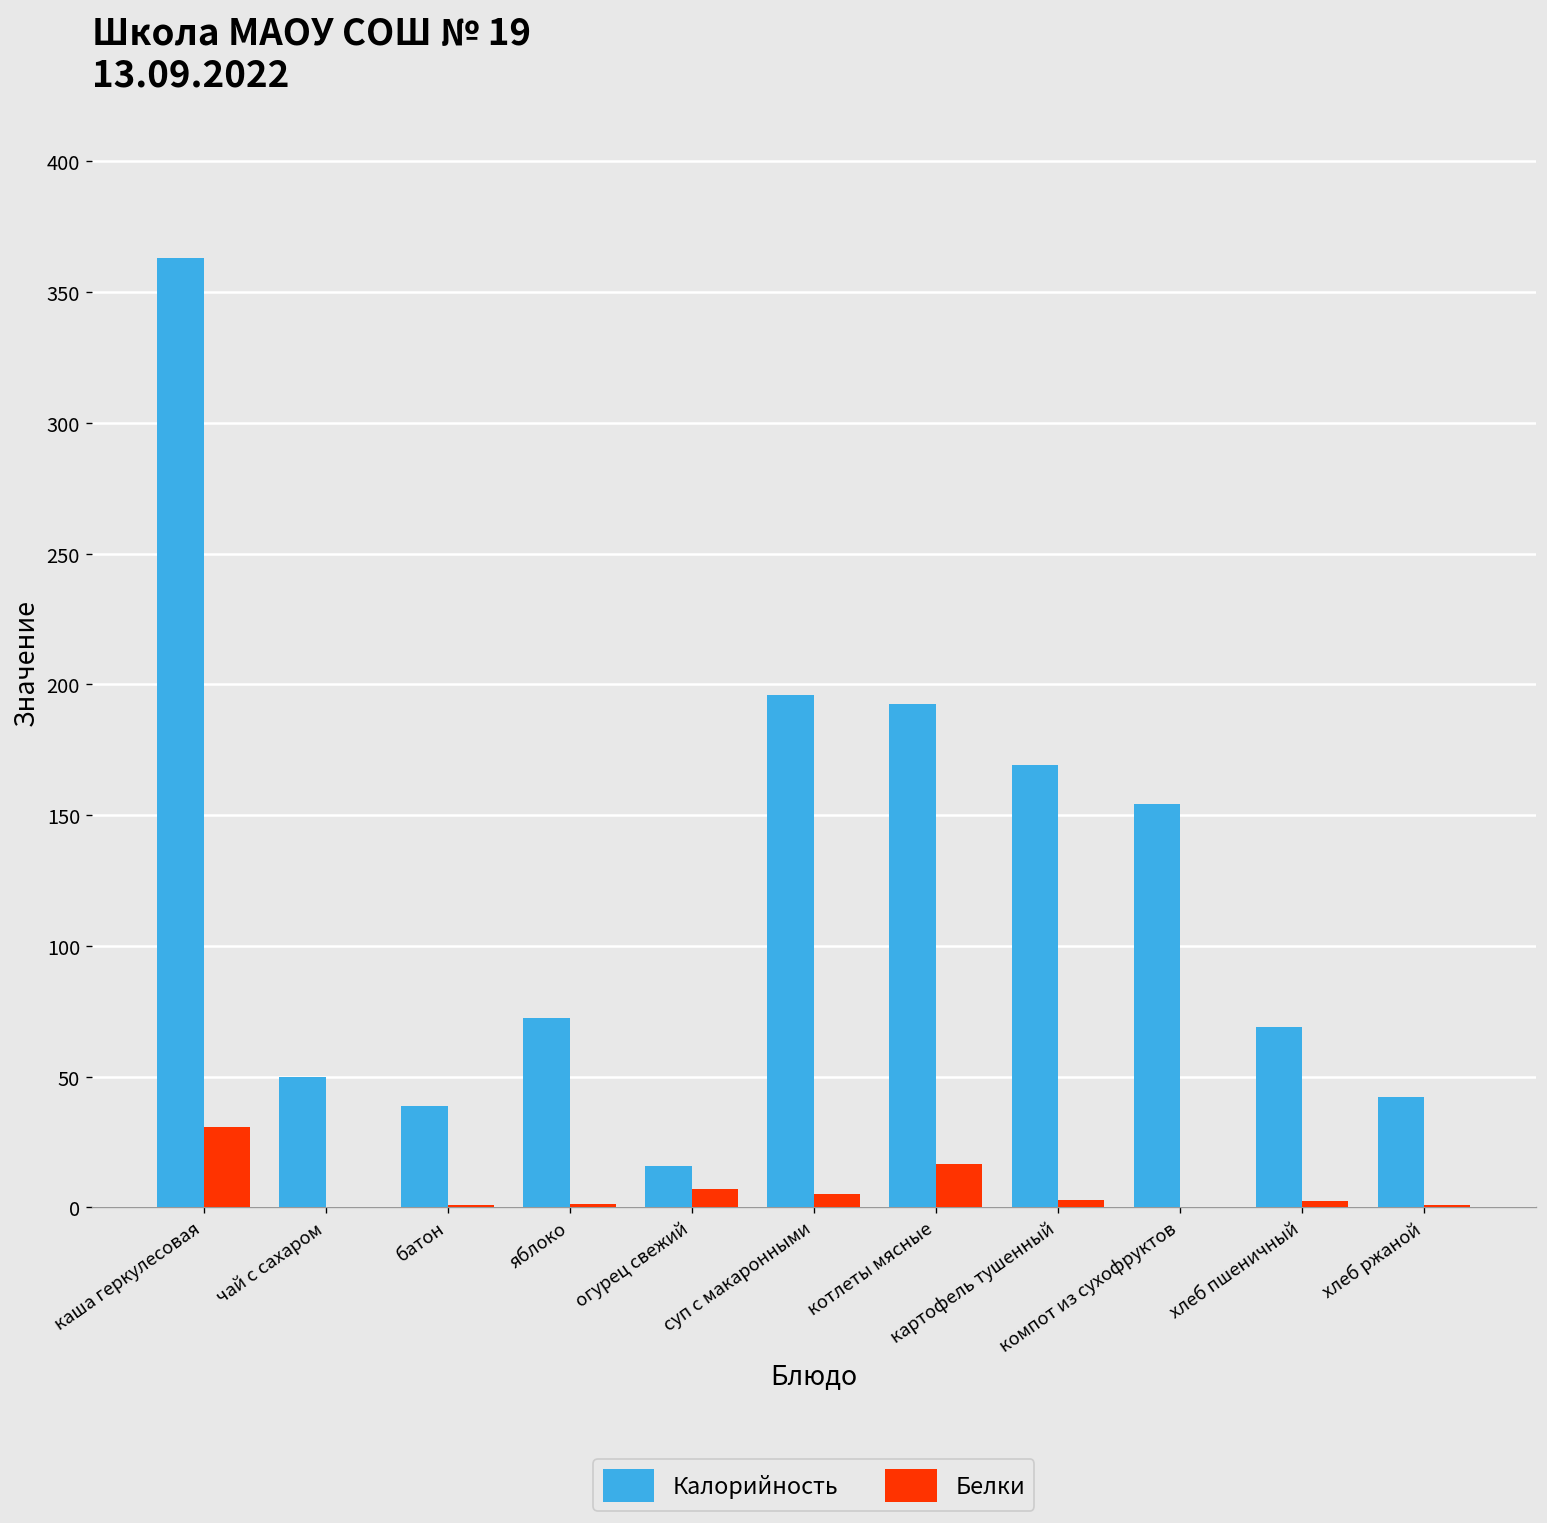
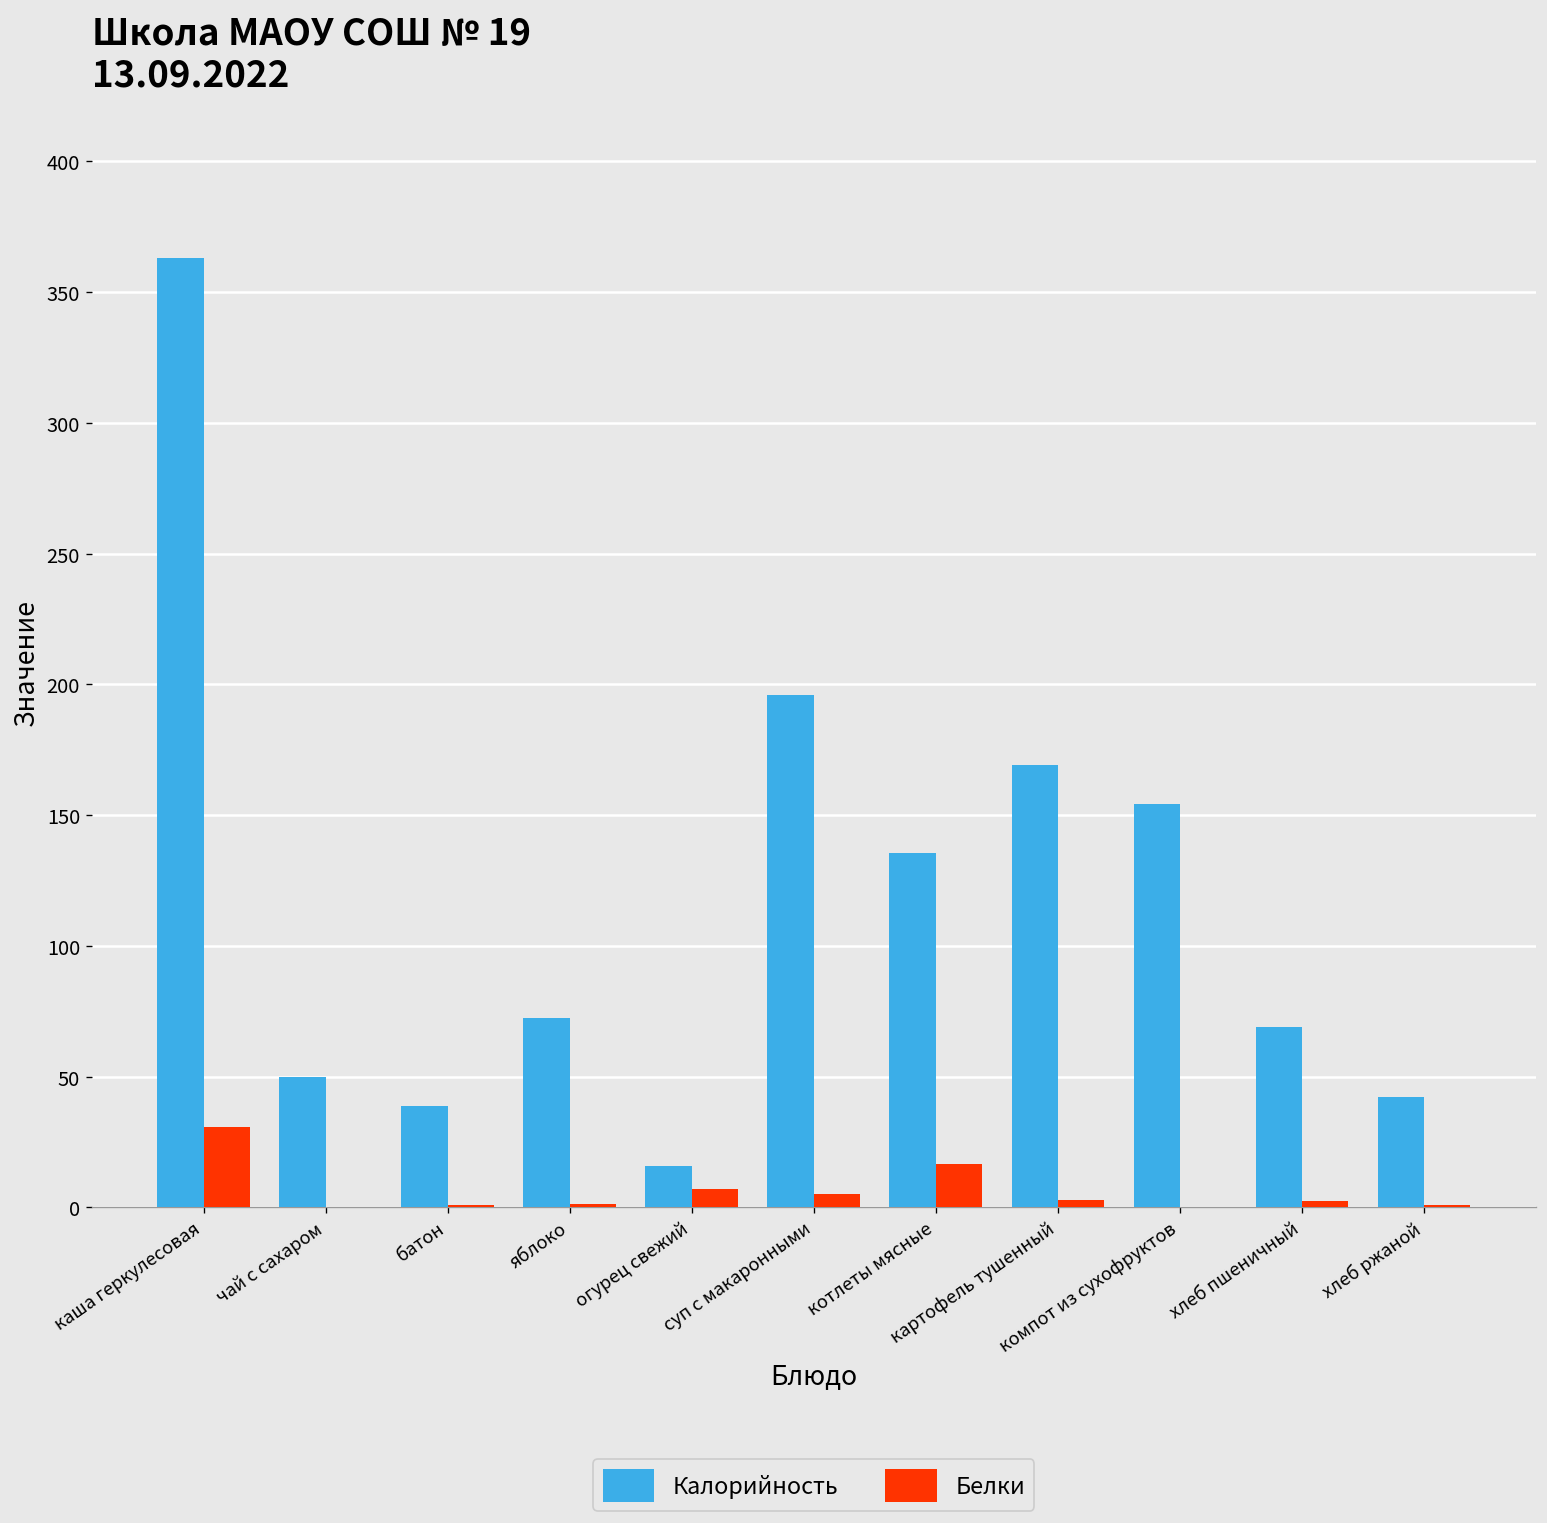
  {
    "Калорийность": {
      "каша геркулесовая": 363,
      "чай с сахаром": 50,
      "батон": 39,
      "яблоко": 72,
      "огурец свежий": 16,
      "суп с макаронными": 196,
-     "котлеты мясные": 193,
+     "котлеты мясные": 135,
      "картофель тушенный": 169,
      "компот из сухофруктов": 154,
      "хлеб пшеничный": 69,
      "хлеб ржаной": 42
    },
    "Белки": {
      "каша геркулесовая": 31,
      "яблоко": 1,
      "огурец свежий": 7,
      "суп с макаронными": 5,
      "котлеты мясные": 17,
      "картофель тушенный": 3,
      "хлеб пшеничный": 2
    }
  }
